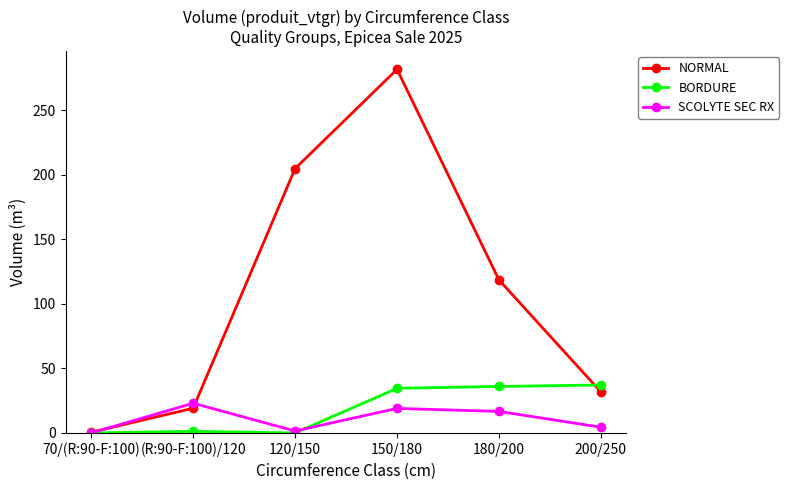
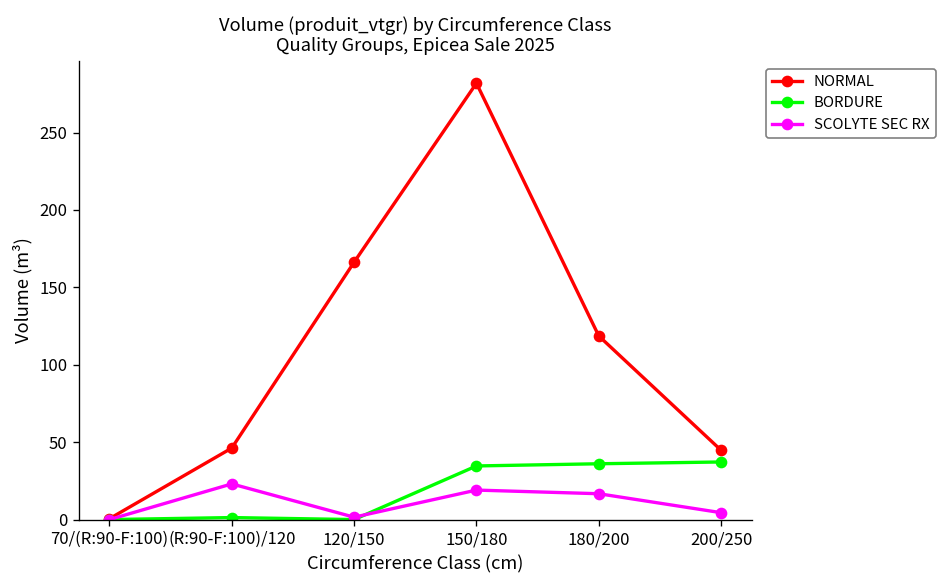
  {
    "NORMAL": {
-     "(R:90-F:100)/120": 19,
-     "120/150": 205,
+     "(R:90-F:100)/120": 46,
+     "120/150": 166,
      "150/180": 282,
      "180/200": 119,
-     "200/250": 32
+     "200/250": 45
    },
    "BORDURE": {
      "(R:90-F:100)/120": 1,
      "150/180": 35,
      "180/200": 36,
      "200/250": 37
    },
    "SCOLYTE SEC RX": {
      "(R:90-F:100)/120": 23,
      "150/180": 19,
      "180/200": 17,
      "200/250": 4
    }
  }
